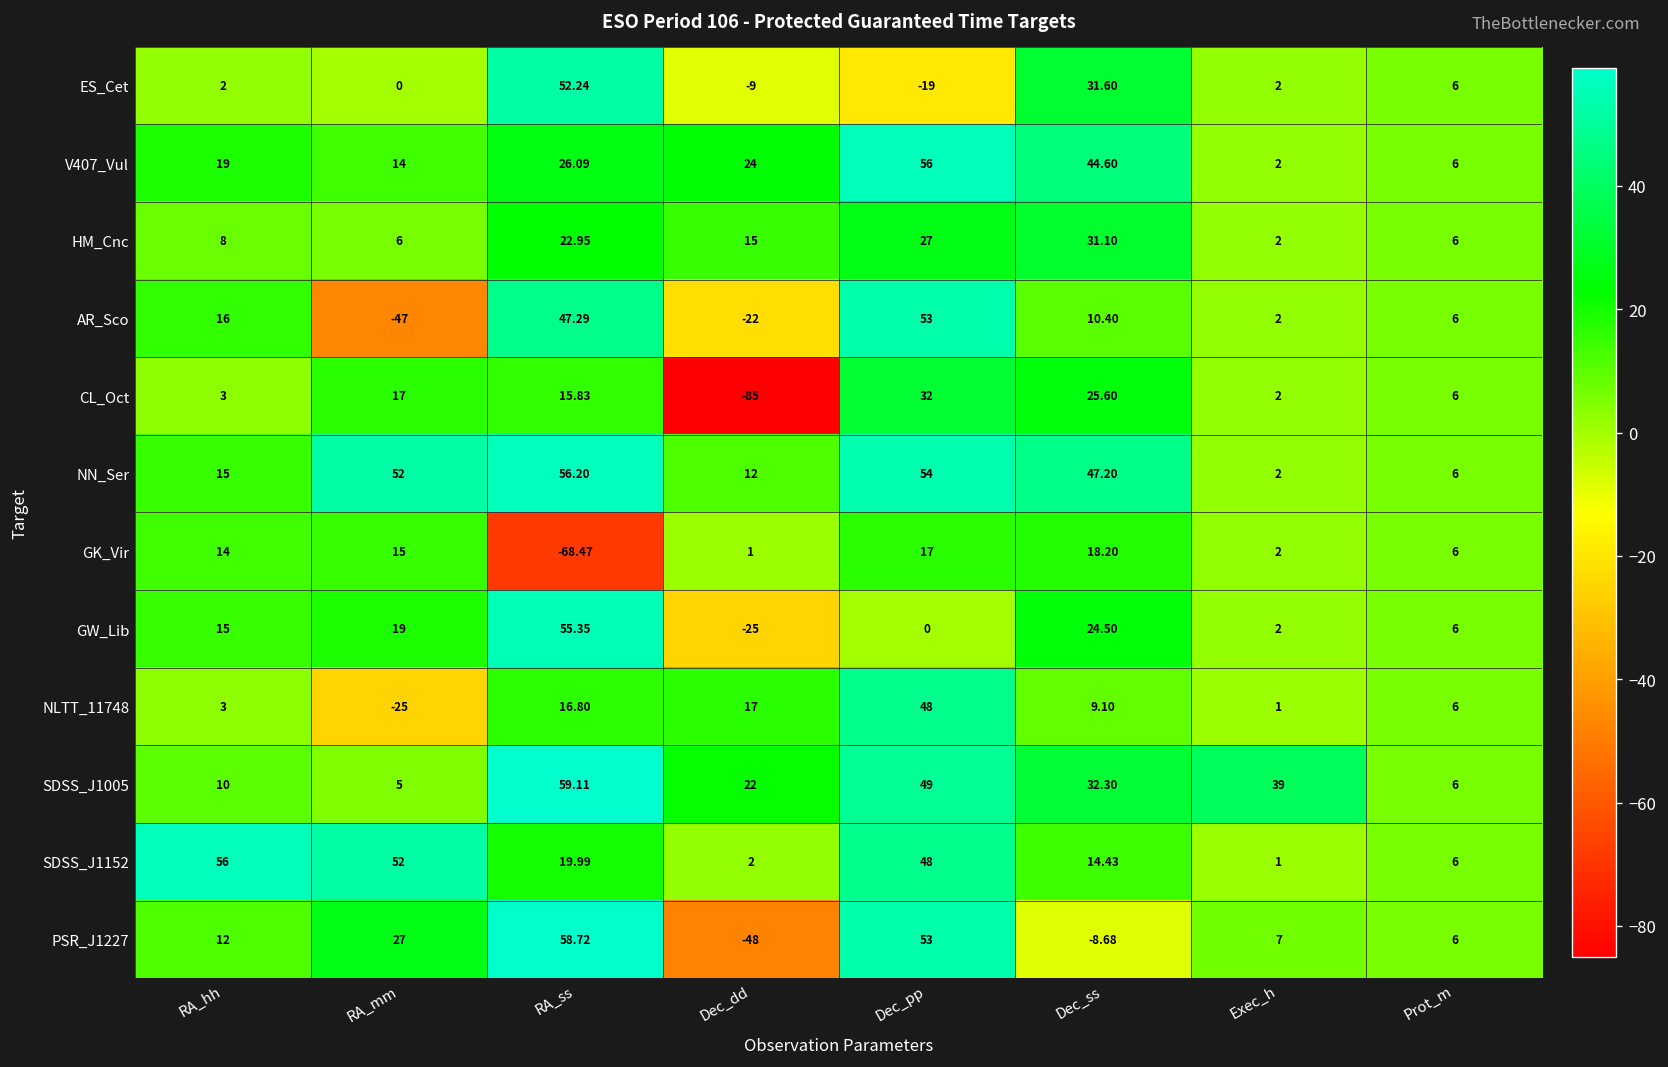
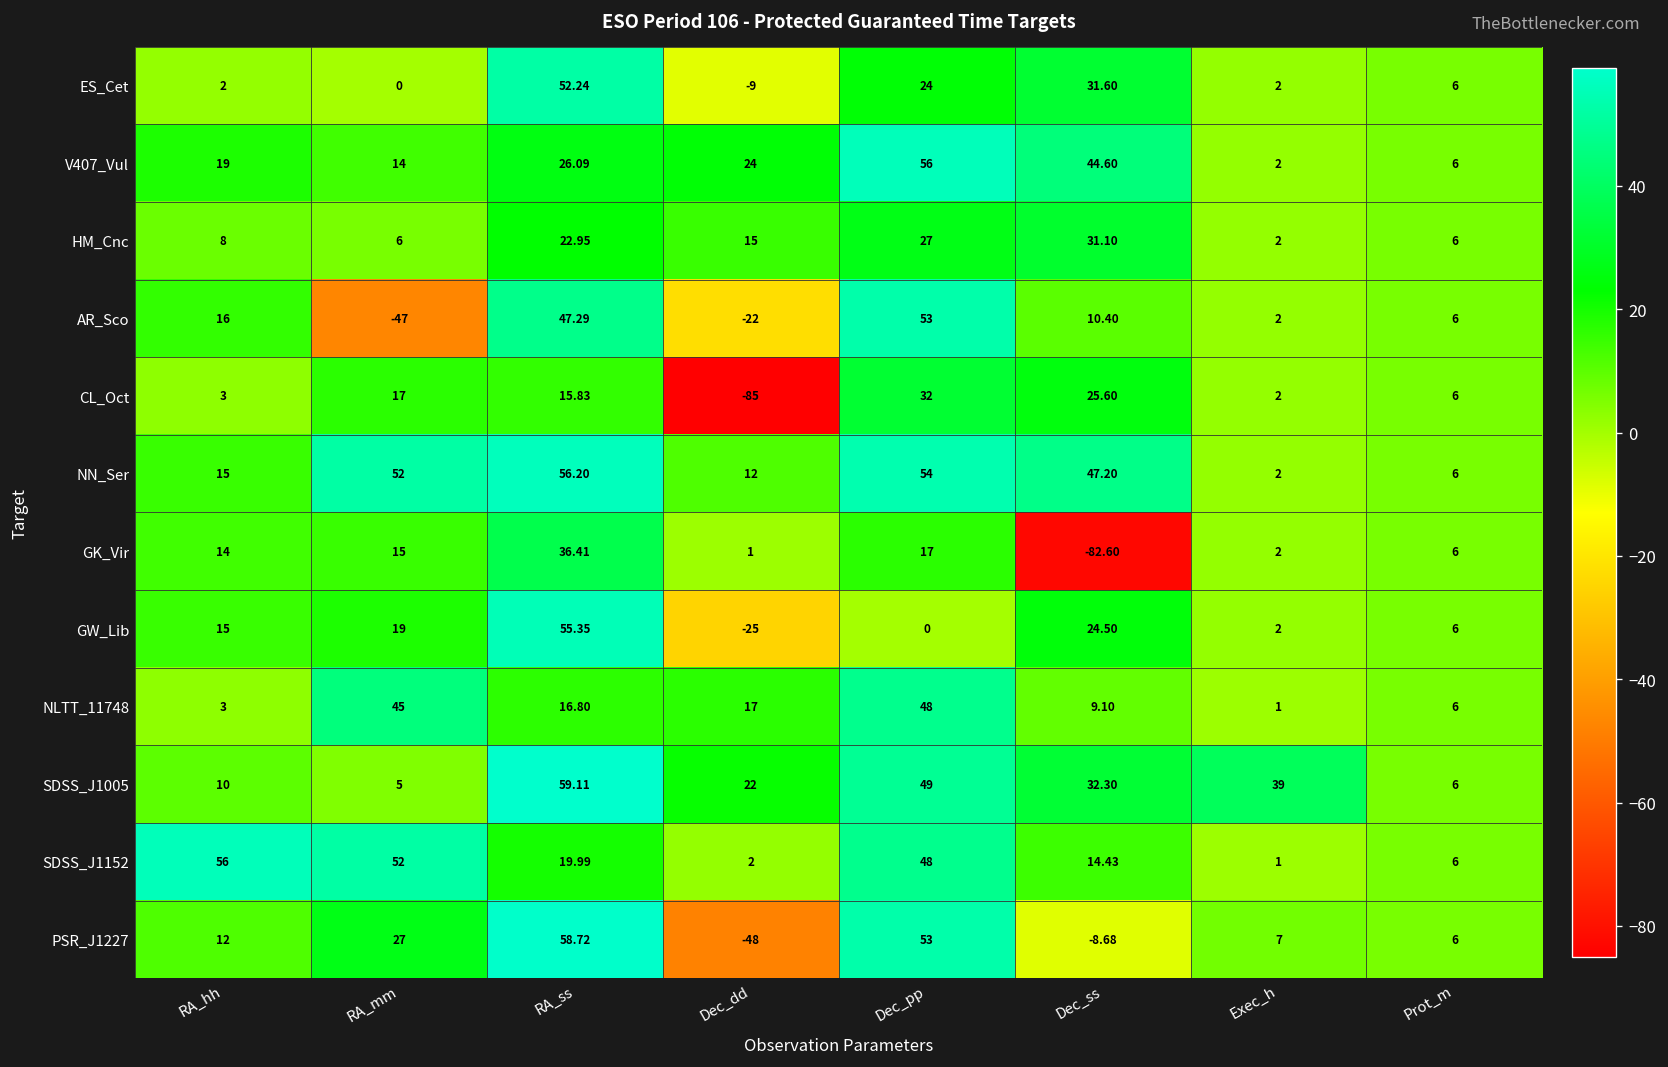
  {
    "ES_Cet": {
      "RA_hh": 2,
      "RA_mm": 0,
      "RA_ss": 52.24,
      "Dec_dd": -9,
-     "Dec_pp": -19,
+     "Dec_pp": 24,
      "Dec_ss": 31.60,
      "Exec_h": 2,
      "Prot_m": 6
    },
    "V407_Vul": {
      "RA_hh": 19,
      "RA_mm": 14,
      "RA_ss": 26.09,
      "Dec_dd": 24,
      "Dec_pp": 56,
      "Dec_ss": 44.60,
      "Exec_h": 2,
      "Prot_m": 6
    },
    "HM_Cnc": {
      "RA_hh": 8,
      "RA_mm": 6,
      "RA_ss": 22.95,
      "Dec_dd": 15,
      "Dec_pp": 27,
      "Dec_ss": 31.10,
      "Exec_h": 2,
      "Prot_m": 6
    },
    "AR_Sco": {
      "RA_hh": 16,
      "RA_mm": -47,
      "RA_ss": 47.29,
      "Dec_dd": -22,
      "Dec_pp": 53,
      "Dec_ss": 10.40,
      "Exec_h": 2,
      "Prot_m": 6
    },
    "CL_Oct": {
      "RA_hh": 3,
      "RA_mm": 17,
      "RA_ss": 15.83,
      "Dec_dd": -85,
      "Dec_pp": 32,
      "Dec_ss": 25.60,
      "Exec_h": 2,
      "Prot_m": 6
    },
    "NN_Ser": {
      "RA_hh": 15,
      "RA_mm": 52,
      "RA_ss": 56.20,
      "Dec_dd": 12,
      "Dec_pp": 54,
      "Dec_ss": 47.20,
      "Exec_h": 2,
      "Prot_m": 6
    },
    "GK_Vir": {
      "RA_hh": 14,
      "RA_mm": 15,
-     "RA_ss": -68.47,
+     "RA_ss": 36.41,
      "Dec_dd": 1,
      "Dec_pp": 17,
-     "Dec_ss": 18.20,
+     "Dec_ss": -82.60,
      "Exec_h": 2,
      "Prot_m": 6
    },
    "GW_Lib": {
      "RA_hh": 15,
      "RA_mm": 19,
      "RA_ss": 55.35,
      "Dec_dd": -25,
      "Dec_pp": 0,
      "Dec_ss": 24.50,
      "Exec_h": 2,
      "Prot_m": 6
    },
    "NLTT_11748": {
      "RA_hh": 3,
-     "RA_mm": -25,
+     "RA_mm": 45,
      "RA_ss": 16.80,
      "Dec_dd": 17,
      "Dec_pp": 48,
      "Dec_ss": 9.10,
      "Exec_h": 1,
      "Prot_m": 6
    },
    "SDSS_J1005": {
      "RA_hh": 10,
      "RA_mm": 5,
      "RA_ss": 59.11,
      "Dec_dd": 22,
      "Dec_pp": 49,
      "Dec_ss": 32.30,
      "Exec_h": 39,
      "Prot_m": 6
    },
    "SDSS_J1152": {
      "RA_hh": 56,
      "RA_mm": 52,
      "RA_ss": 19.99,
      "Dec_dd": 2,
      "Dec_pp": 48,
      "Dec_ss": 14.43,
      "Exec_h": 1,
      "Prot_m": 6
    },
    "PSR_J1227": {
      "RA_hh": 12,
      "RA_mm": 27,
      "RA_ss": 58.72,
      "Dec_dd": -48,
      "Dec_pp": 53,
      "Dec_ss": -8.68,
      "Exec_h": 7,
      "Prot_m": 6
    }
  }
